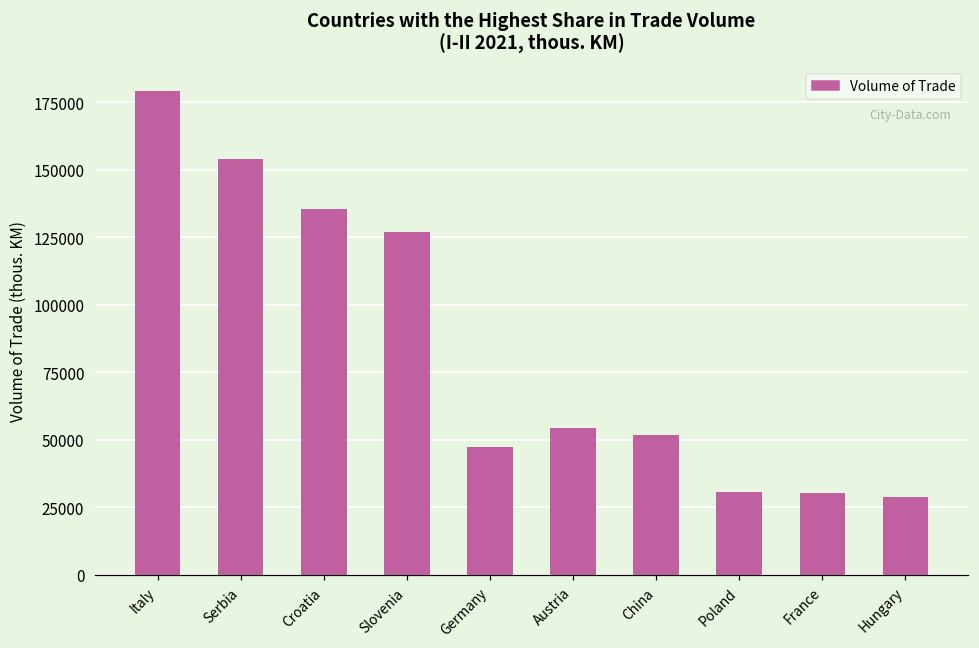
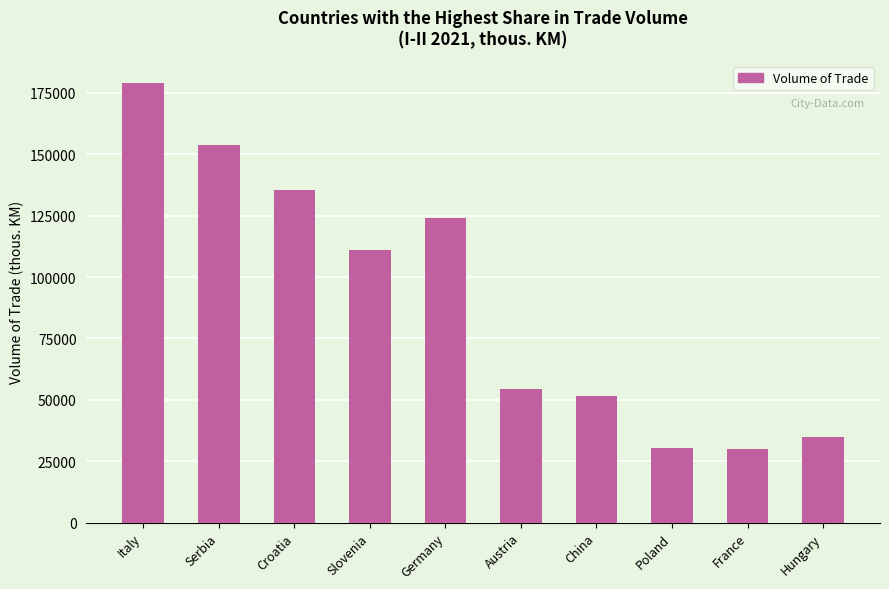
  {
    "Italy": 179000,
    "Serbia": 154000,
    "Croatia": 135000,
-   "Slovenia": 127000,
-   "Germany": 47000,
+   "Slovenia": 111000,
+   "Germany": 124000,
    "Austria": 55000,
    "China": 52000,
    "Poland": 31000,
    "France": 30000,
-   "Hungary": 29000
+   "Hungary": 35000
  }
